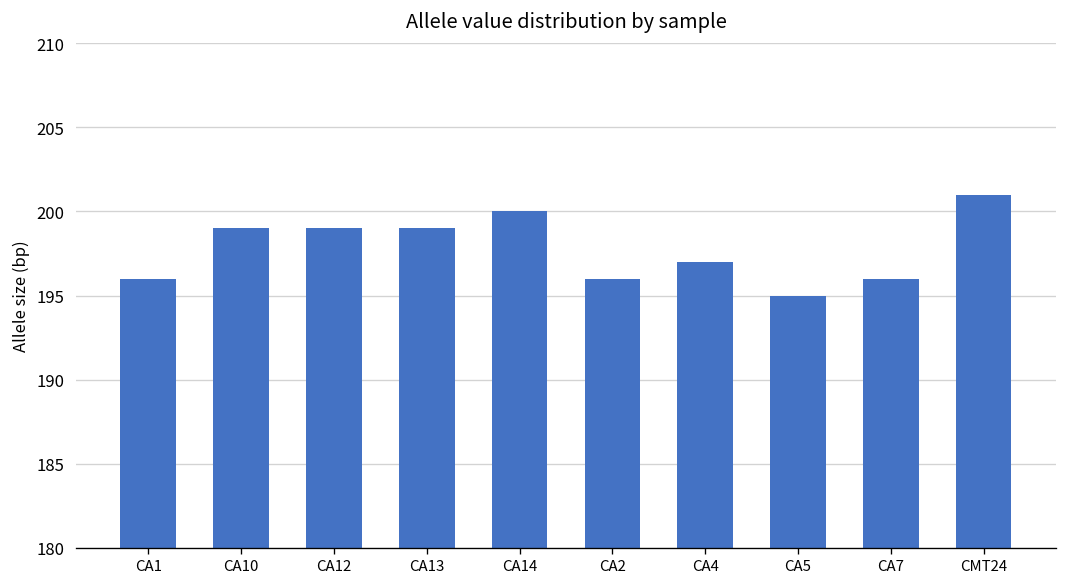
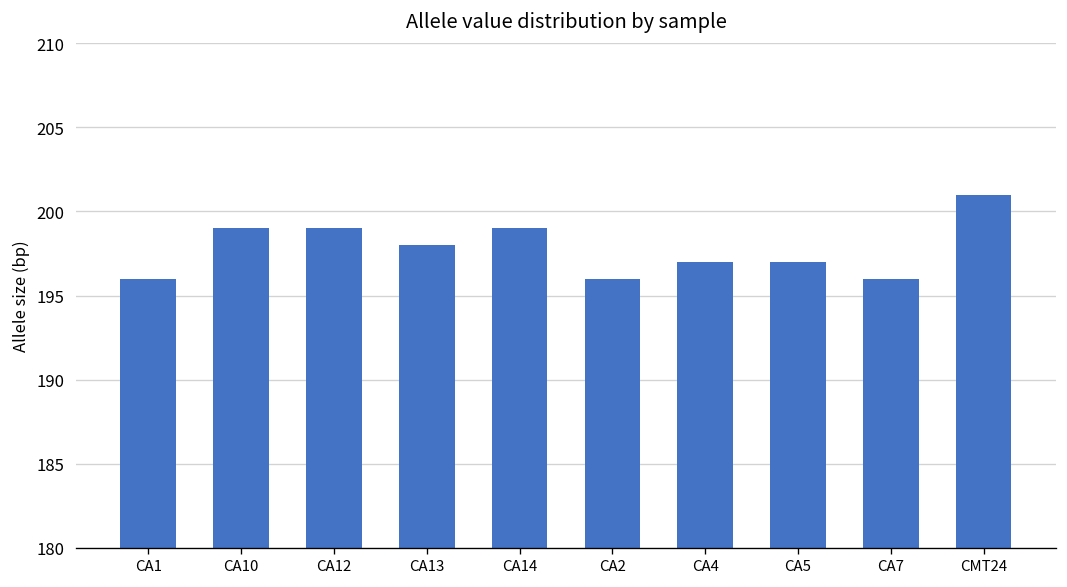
  {
    "CA1": 196,
    "CA10": 199,
    "CA12": 199,
-   "CA13": 199,
-   "CA14": 200,
+   "CA13": 198,
+   "CA14": 199,
    "CA2": 196,
    "CA4": 197,
-   "CA5": 195,
+   "CA5": 197,
    "CA7": 196,
    "CMT24": 201
  }
